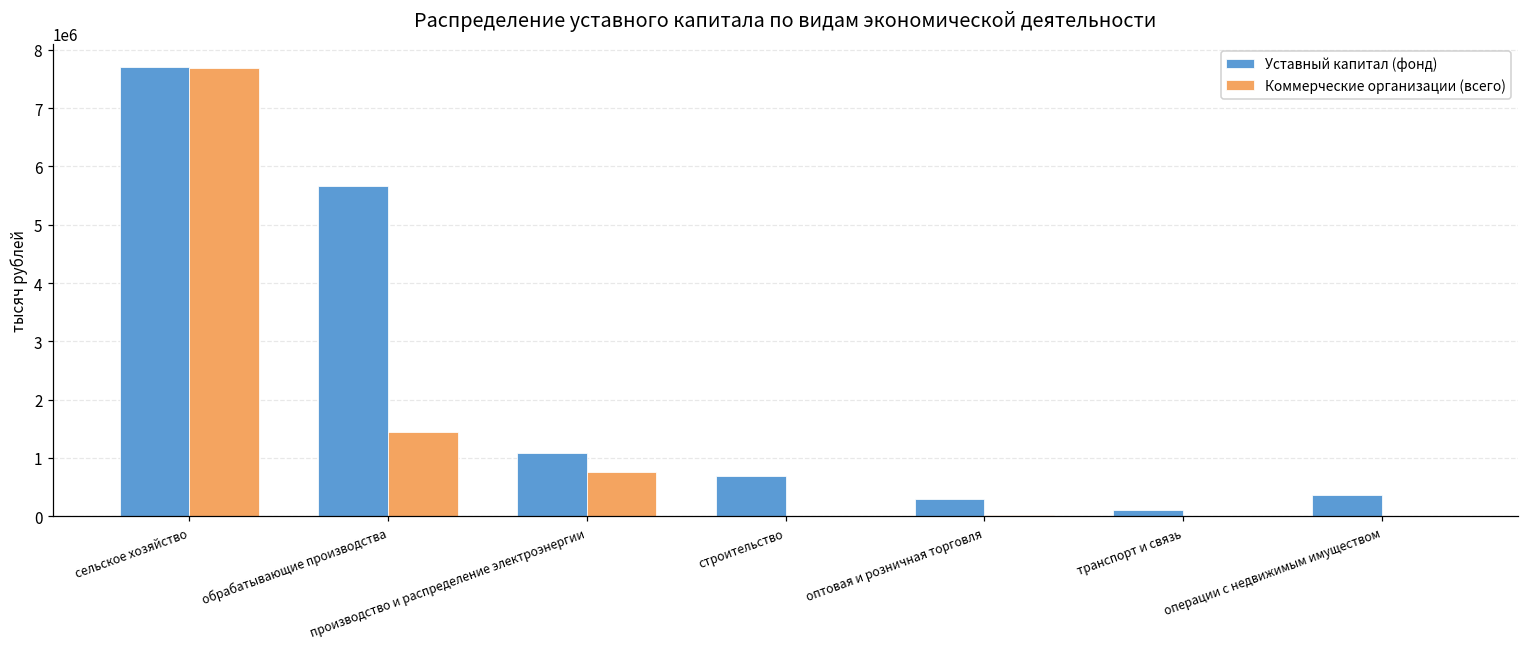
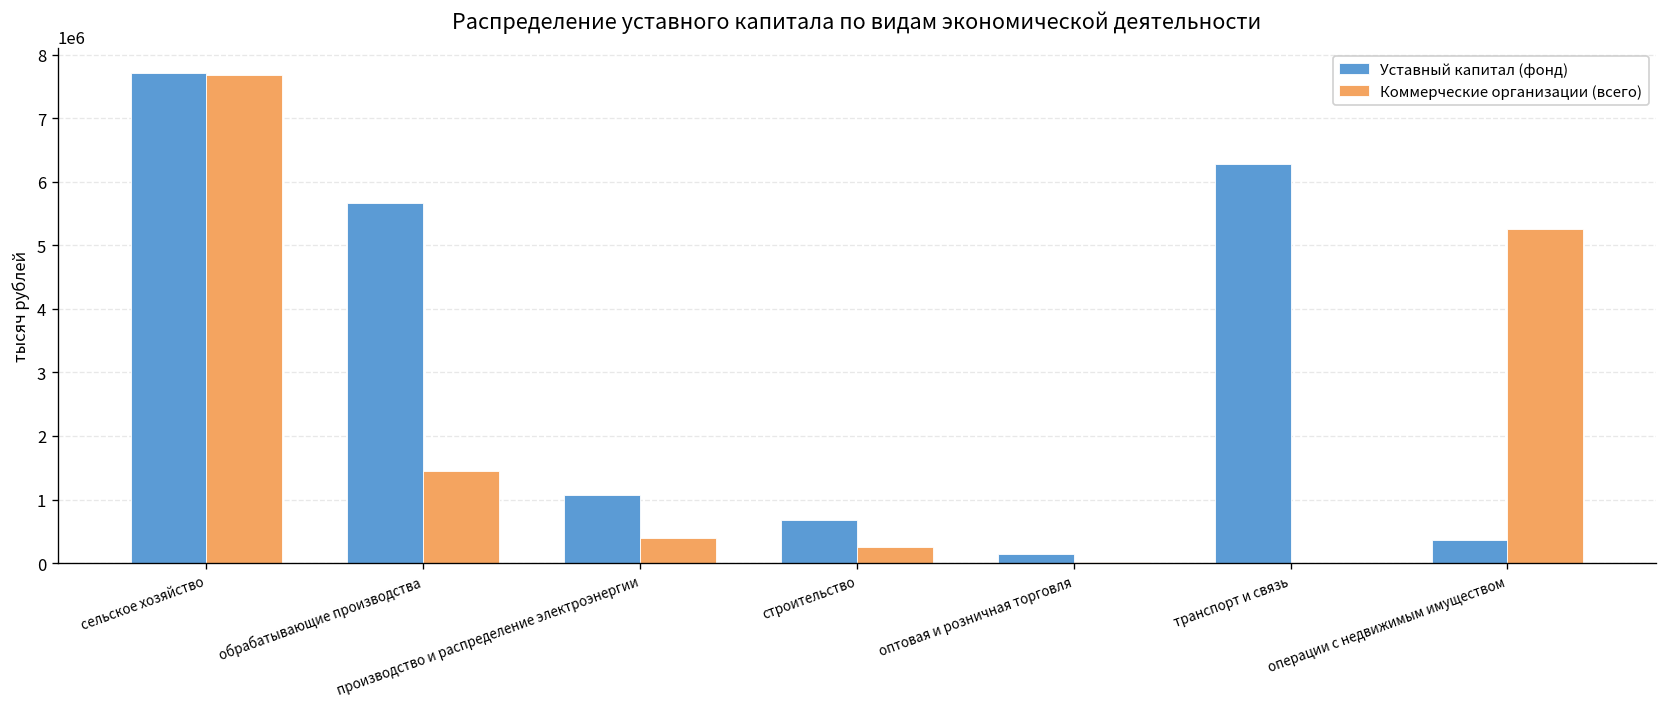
  {
    "Уставный капитал (фонд)": {
      "сельское хозяйство": 7700000,
      "обрабатывающие производства": 5700000,
      "производство и распределение электроэнергии": 1100000,
      "строительство": 700000,
-     "оптовая и розничная торговля": 300000,
-     "транспорт и связь": 100000,
+     "оптовая и розничная торговля": 100000,
+     "транспорт и связь": 6300000,
      "операции с недвижимым имуществом": 400000
    },
    "Коммерческие организации (всего)": {
      "сельское хозяйство": 7700000,
      "обрабатывающие производства": 1400000,
-     "производство и распределение электроэнергии": 800000,
-     "строительство": 0,
+     "производство и распределение электроэнергии": 400000,
+     "строительство": 300000,
      "транспорт и связь": 0,
-     "операции с недвижимым имуществом": 0
+     "операции с недвижимым имуществом": 5300000
    }
  }
